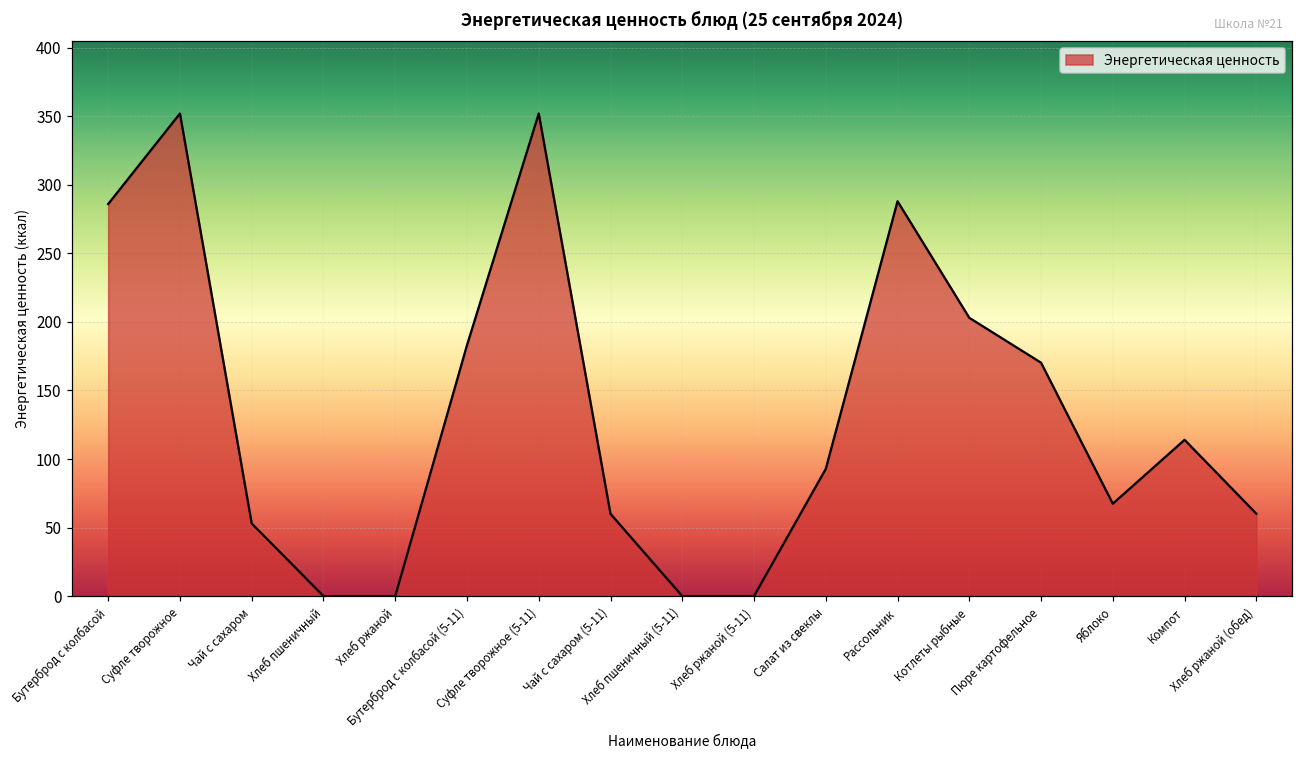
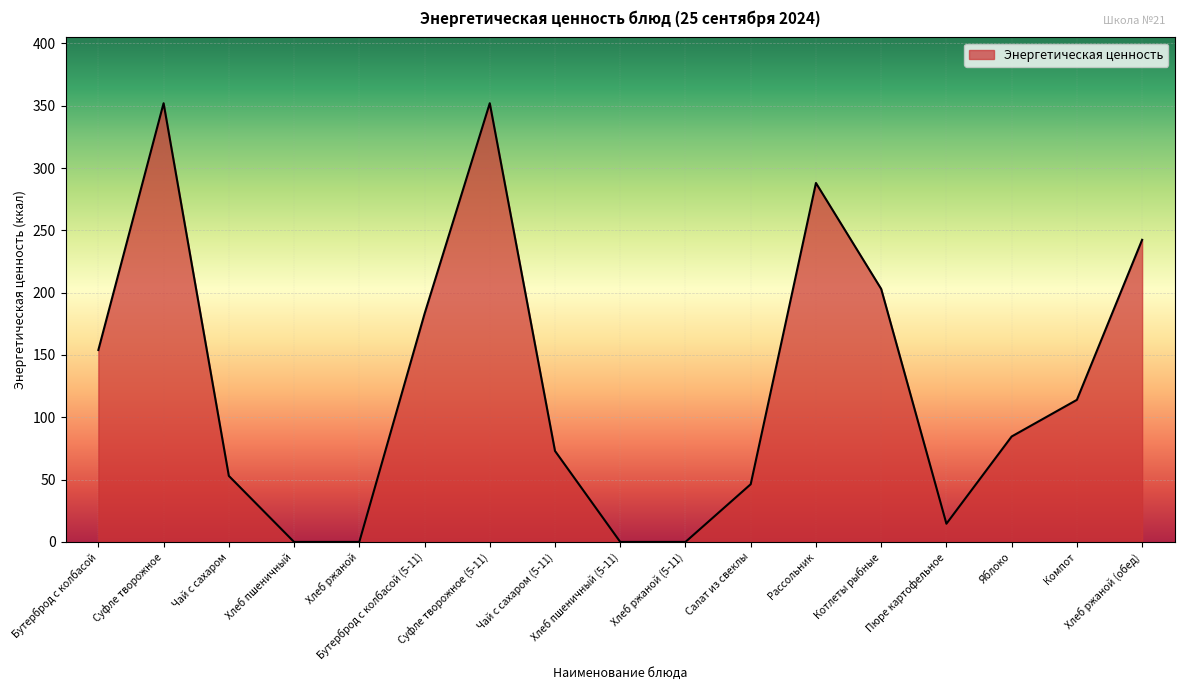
  {
-   "Бутерброд с колбасой": 286,
+   "Бутерброд с колбасой": 154,
    "Суфле творожное": 352,
    "Чай с сахаром": 53,
    "Хлеб пшеничный": 0,
    "Хлеб ржаной": 0,
    "Бутерброд с колбасой (5-11)": 183,
    "Суфле творожное (5-11)": 352,
-   "Чай с сахаром (5-11)": 60,
+   "Чай с сахаром (5-11)": 73,
    "Хлеб пшеничный (5-11)": 0,
    "Хлеб ржаной (5-11)": 0,
-   "Салат из свеклы": 93,
+   "Салат из свеклы": 46,
    "Рассольник": 288,
    "Котлеты рыбные": 203,
-   "Пюре картофельное": 170,
-   "Яблоко": 67,
+   "Пюре картофельное": 15,
+   "Яблоко": 85,
    "Компот": 114,
-   "Хлеб ржаной (обед)": 60
+   "Хлеб ржаной (обед)": 242
  }
